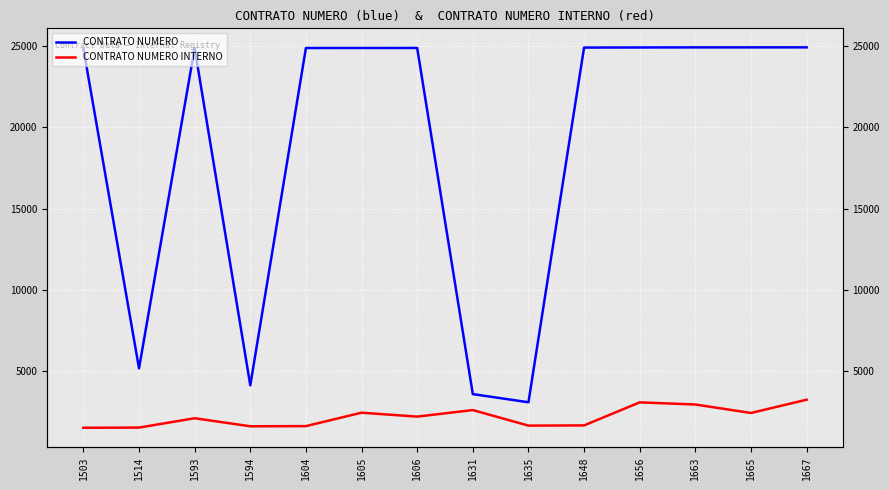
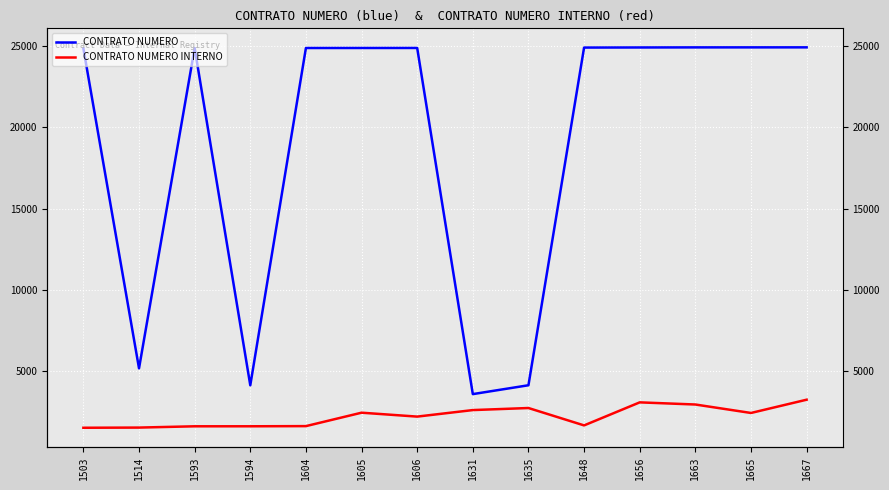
  {
    "CONTRATO NUMERO": {
      "1514": 5200,
      "1594": 4100,
      "1604": 24900,
      "1605": 24900,
      "1606": 24900,
      "1631": 3600,
-     "1635": 3100,
+     "1635": 4100,
      "1648": 24900,
      "1656": 24900,
      "1663": 24900,
      "1665": 24900,
      "1667": 24900
    },
    "CONTRATO NUMERO INTERNO": {
      "1503": 1500,
      "1514": 1500,
-     "1593": 2100,
+     "1593": 1600,
      "1594": 1600,
      "1604": 1600,
      "1605": 2400,
      "1606": 2200,
      "1631": 2600,
-     "1635": 1600,
+     "1635": 2700,
      "1648": 1600,
      "1656": 3100,
      "1663": 2900,
      "1665": 2400,
      "1667": 3200
    }
  }
